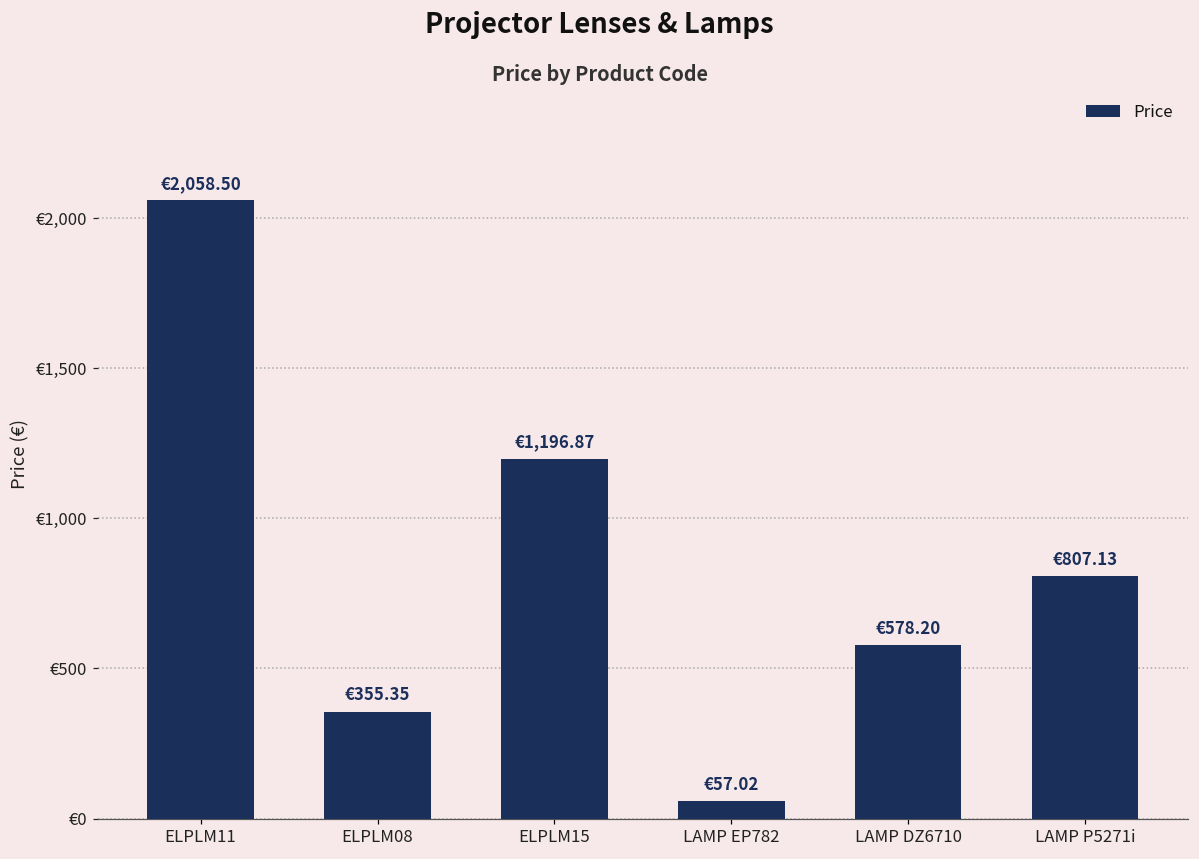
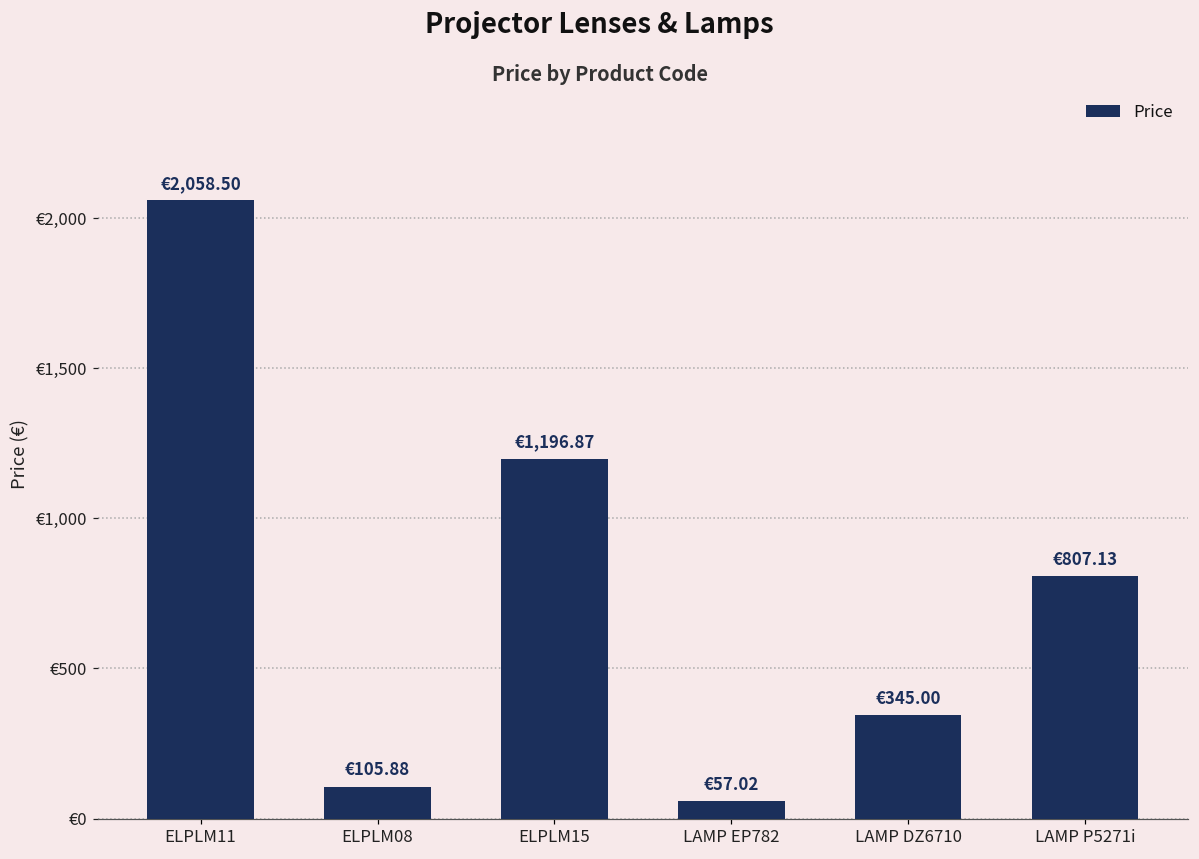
  {
    "ELPLM11": "€2,058.50",
-   "ELPLM08": "€355.35",
+   "ELPLM08": "€105.88",
    "ELPLM15": "€1,196.87",
    "LAMP EP782": "€57.02",
-   "LAMP DZ6710": "€578.20",
+   "LAMP DZ6710": "€345.00",
    "LAMP P5271i": "€807.13"
  }
